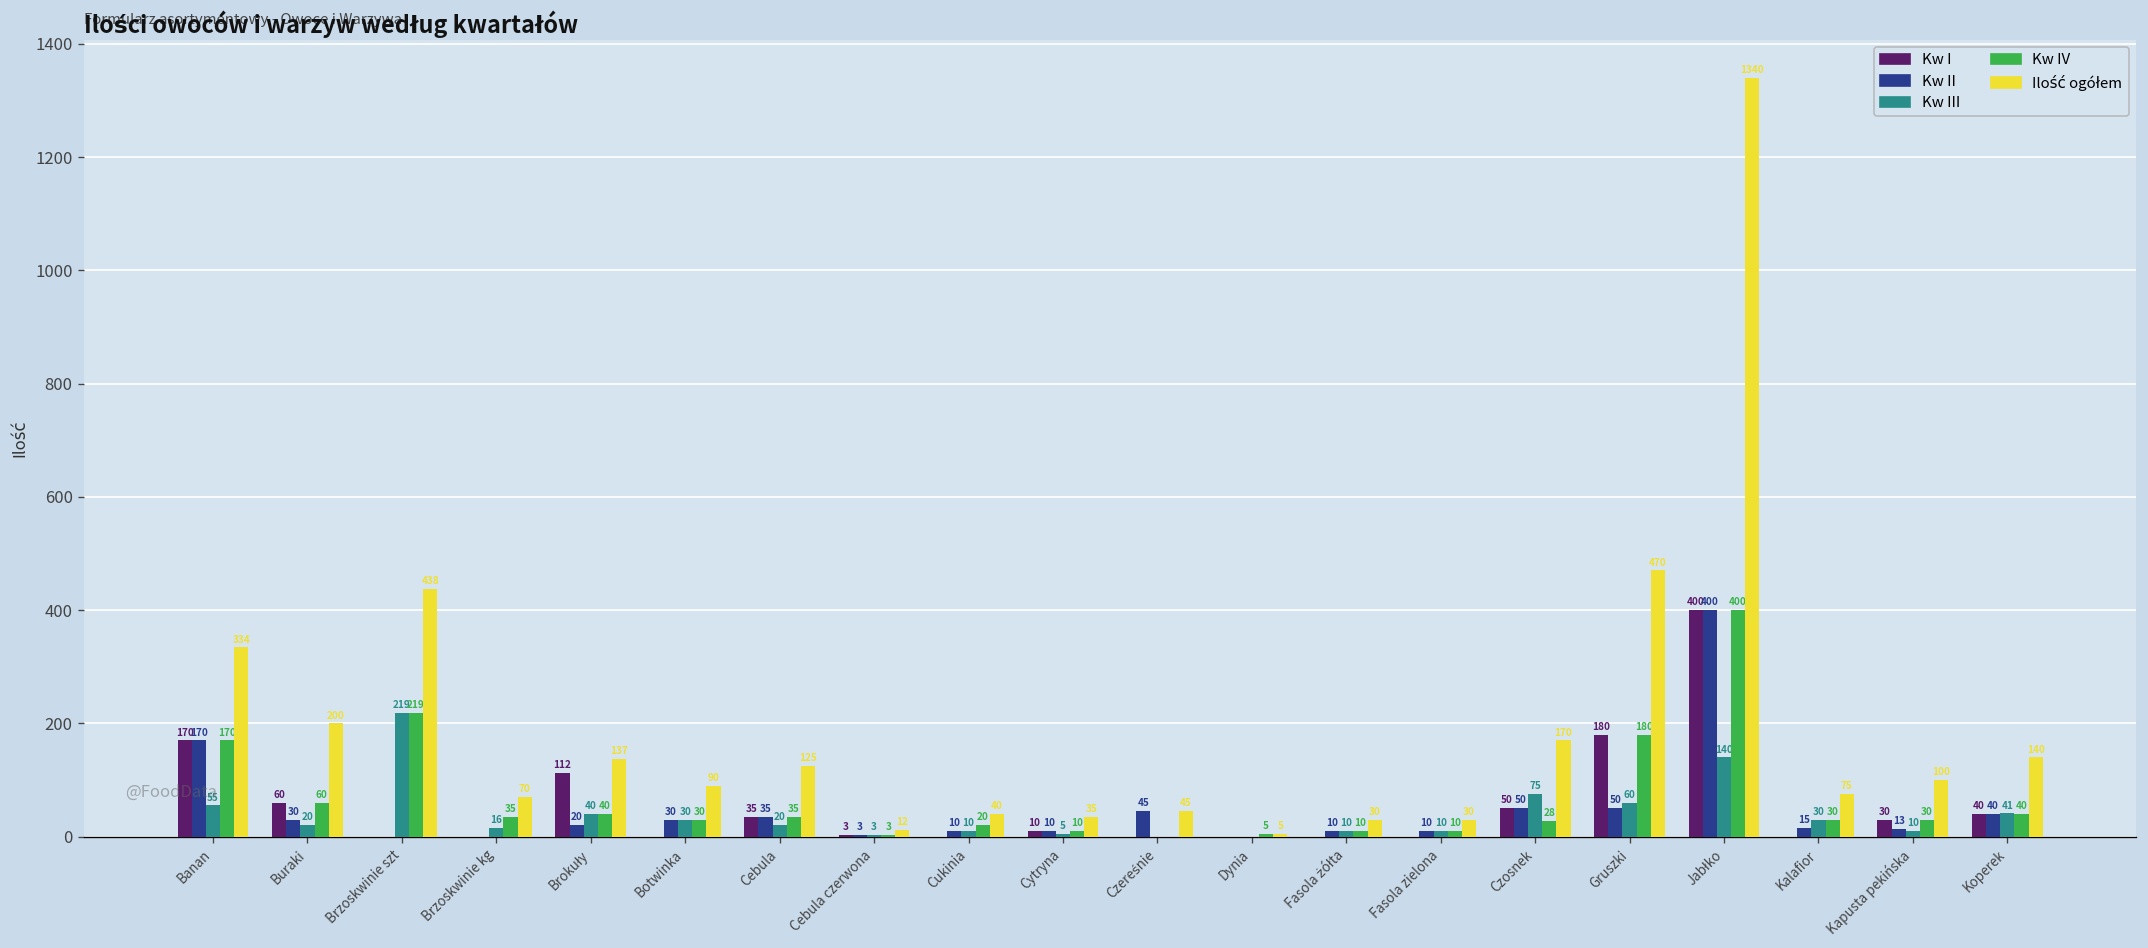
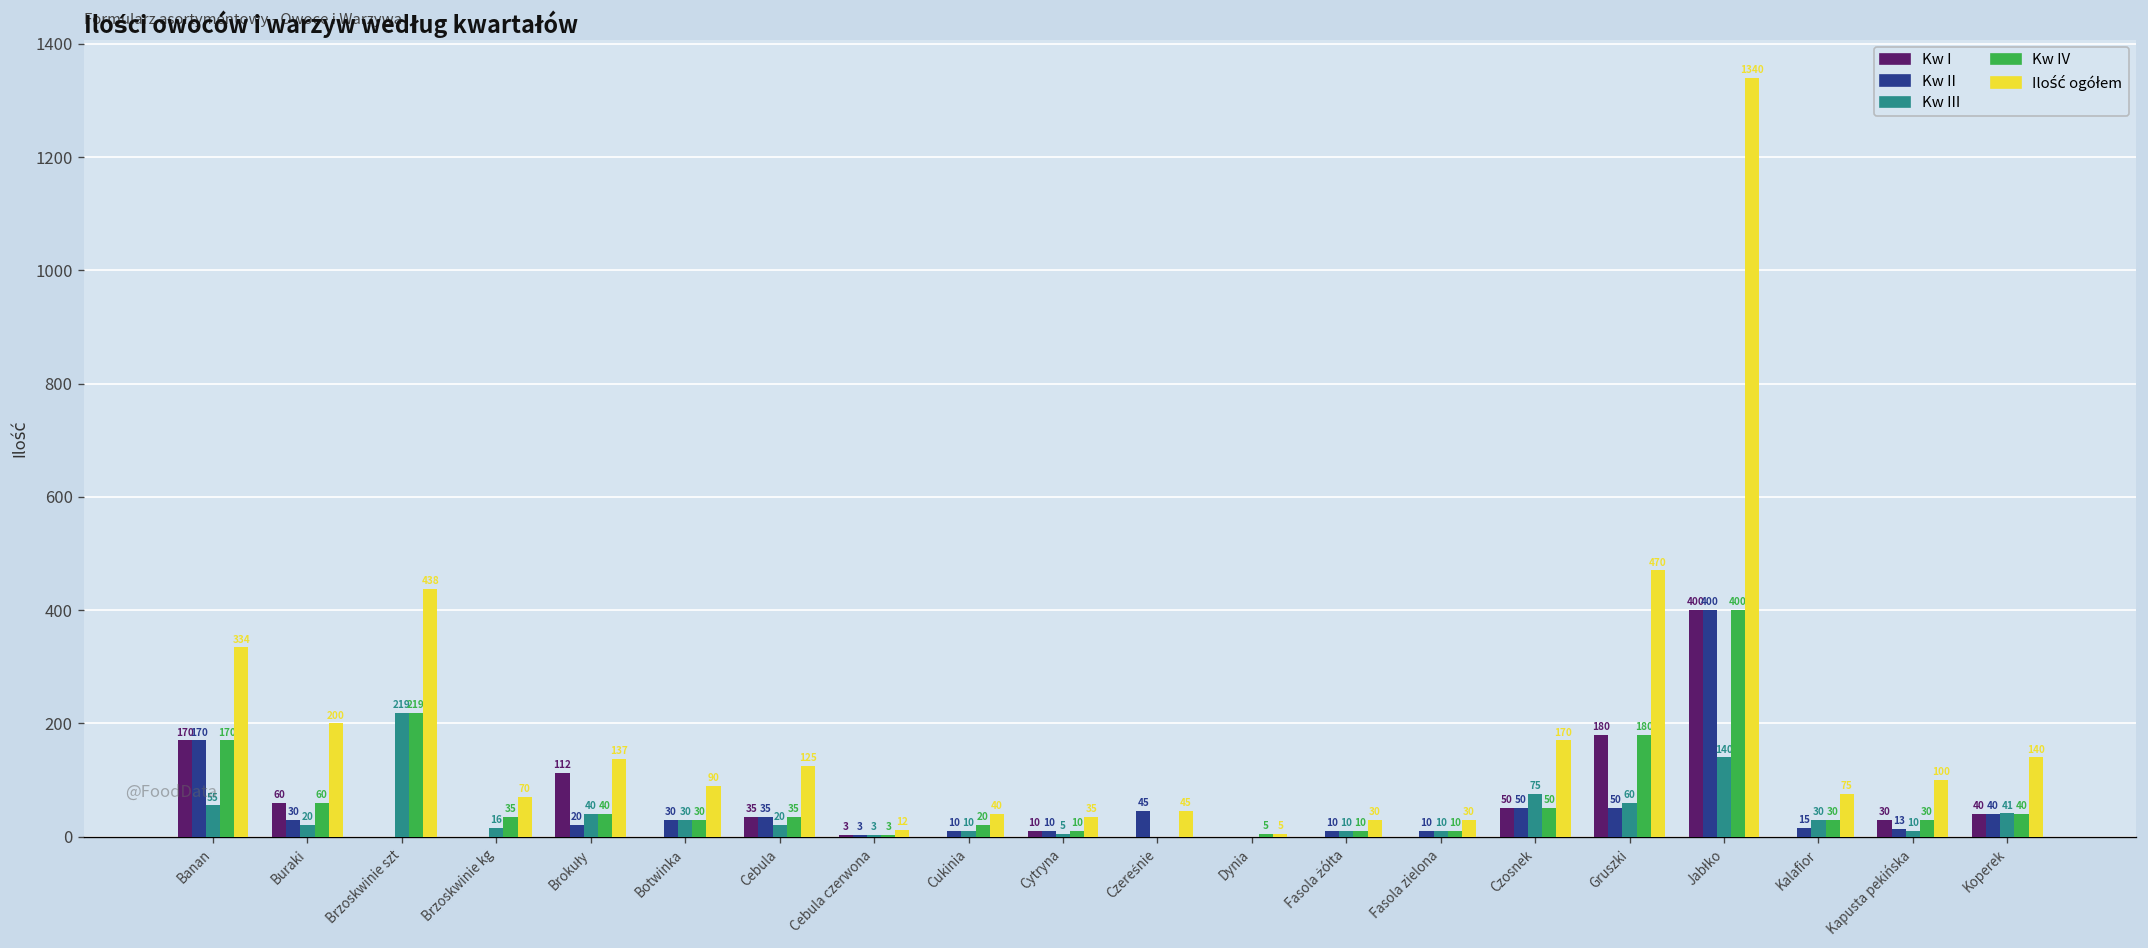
  {
    "Kw I": {
      "Buraki": 60,
      "Brokuły": 112,
      "Cebula": 35,
      "Cebula czerwona": 3,
      "Cytryna": 10,
      "Czosnek": 50,
      "Gruszki": 180,
      "Kapusta pekińska": 30,
      "Koperek": 40
    },
    "Kw II": {
      "Buraki": 30,
      "Brokuły": 20,
      "Botwinka": 30,
      "Cebula": 35,
      "Cebula czerwona": 3,
      "Cukinia": 10,
      "Cytryna": 10,
      "Czereśnie": 45,
      "Fasola żółta": 10,
      "Fasola zielona": 10,
      "Czosnek": 50,
      "Gruszki": 50,
      "Kalafior": 15,
      "Kapusta pekińska": 13,
      "Koperek": 40
    },
    "Kw III": {
      "Buraki": 20,
      "Brzoskwinie kg": 16,
      "Brokuły": 40,
      "Botwinka": 30,
      "Cebula": 20,
      "Cebula czerwona": 3,
      "Cukinia": 10,
      "Cytryna": 5,
      "Fasola żółta": 10,
      "Fasola zielona": 10,
      "Czosnek": 75,
      "Gruszki": 60,
      "Jabłko": 140,
      "Kalafior": 30,
      "Kapusta pekińska": 10,
      "Koperek": 41
    },
    "Kw IV": {
      "Banan": 170,
      "Buraki": 60,
      "Brzoskwinie kg": 35,
      "Brokuły": 40,
      "Botwinka": 30,
      "Cebula": 35,
      "Cebula czerwona": 3,
      "Cukinia": 20,
      "Cytryna": 10,
      "Dynia": 5,
      "Fasola żółta": 10,
      "Fasola zielona": 10,
-     "Czosnek": 28,
+     "Czosnek": 50,
      "Gruszki": 180,
      "Jabłko": 400,
      "Kalafior": 30,
      "Kapusta pekińska": 30,
      "Koperek": 40
    },
    "Ilość ogółem": {
      "Banan": 334,
      "Buraki": 200,
      "Brzoskwinie szt": 438,
      "Brzoskwinie kg": 70,
      "Brokuły": 137,
      "Botwinka": 90,
      "Cebula": 125,
      "Cebula czerwona": 12,
      "Cukinia": 40,
      "Cytryna": 35,
      "Czereśnie": 45,
      "Dynia": 5,
      "Fasola żółta": 30,
      "Fasola zielona": 30,
      "Czosnek": 170,
      "Gruszki": 470,
      "Jabłko": 1340,
      "Kalafior": 75,
      "Kapusta pekińska": 100,
      "Koperek": 140
    }
  }
